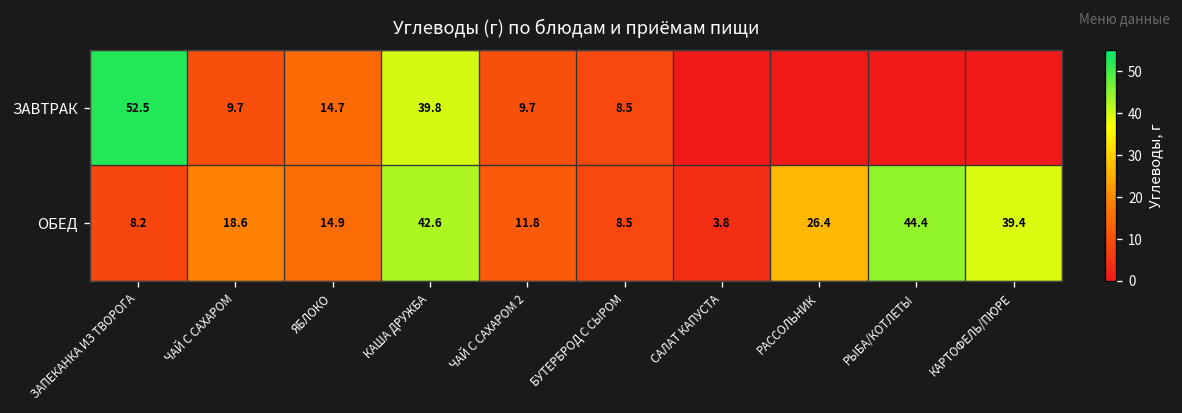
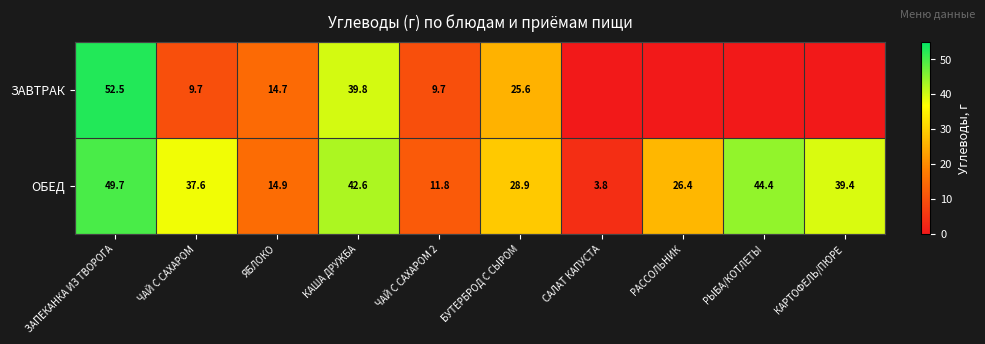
  {
    "ЗАВТРАК": {
      "ЗАПЕКАНКА ИЗ ТВОРОГА": 52.5,
      "ЧАЙ С САХАРОМ": 9.7,
      "ЯБЛОКО": 14.7,
      "КАША ДРУЖБА": 39.8,
      "ЧАЙ С САХАРОМ 2": 9.7,
-     "БУТЕРБРОД С СЫРОМ": 8.5
+     "БУТЕРБРОД С СЫРОМ": 25.6
    },
    "ОБЕД": {
-     "ЗАПЕКАНКА ИЗ ТВОРОГА": 8.2,
-     "ЧАЙ С САХАРОМ": 18.6,
+     "ЗАПЕКАНКА ИЗ ТВОРОГА": 49.7,
+     "ЧАЙ С САХАРОМ": 37.6,
      "ЯБЛОКО": 14.9,
      "КАША ДРУЖБА": 42.6,
      "ЧАЙ С САХАРОМ 2": 11.8,
-     "БУТЕРБРОД С СЫРОМ": 8.5,
+     "БУТЕРБРОД С СЫРОМ": 28.9,
      "САЛАТ КАПУСТА": 3.8,
      "РАССОЛЬНИК": 26.4,
      "РЫБА/КОТЛЕТЫ": 44.4,
      "КАРТОФЕЛЬ/ПЮРЕ": 39.4
    }
  }
